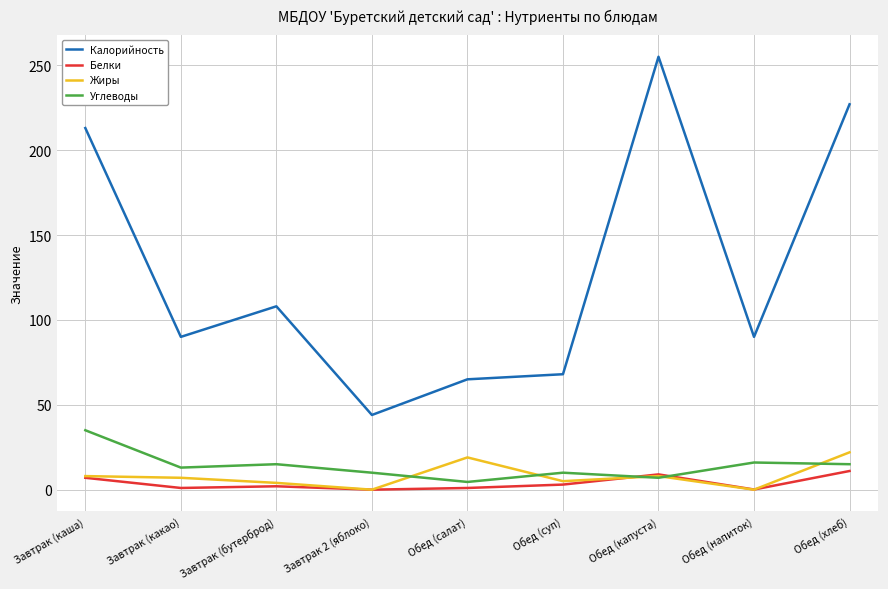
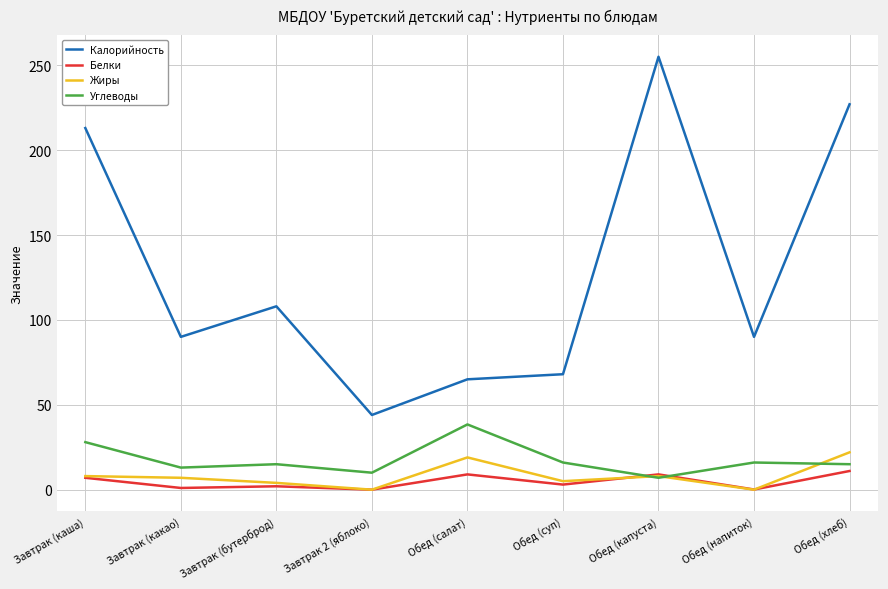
  {
    "Калорийность": {
      "Завтрак (каша)": 213,
      "Завтрак (какао)": 90,
      "Завтрак (бутерброд)": 108,
      "Завтрак 2 (яблоко)": 44,
      "Обед (салат)": 65,
      "Обед (суп)": 68,
      "Обед (капуста)": 255,
      "Обед (напиток)": 90,
      "Обед (хлеб)": 227
    },
    "Белки": {
      "Завтрак (какао)": 1,
      "Завтрак (бутерброд)": 2,
-     "Обед (салат)": 1,
+     "Обед (салат)": 9,
      "Обед (суп)": 3,
      "Обед (хлеб)": 11
    },
    "Жиры": {
      "Завтрак (какао)": 7,
      "Завтрак (бутерброд)": 4,
      "Обед (салат)": 19,
      "Обед (суп)": 5,
      "Обед (хлеб)": 22
    },
    "Углеводы": {
-     "Завтрак (каша)": 35,
+     "Завтрак (каша)": 28,
      "Завтрак (какао)": 13,
      "Завтрак (бутерброд)": 15,
      "Завтрак 2 (яблоко)": 10,
-     "Обед (салат)": 5,
-     "Обед (суп)": 10,
+     "Обед (салат)": 38,
+     "Обед (суп)": 16,
      "Обед (напиток)": 16,
      "Обед (хлеб)": 15
    }
  }
